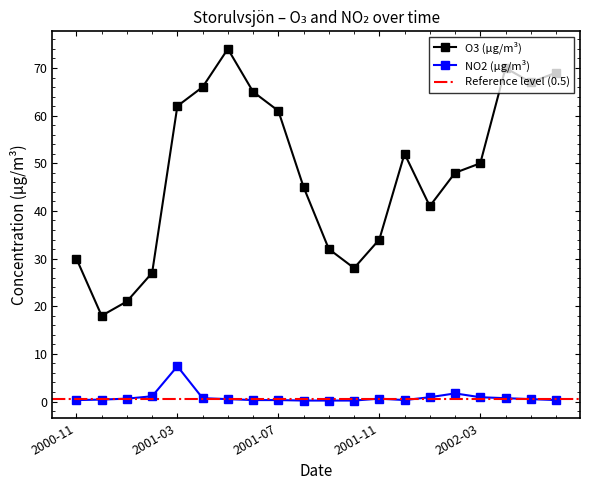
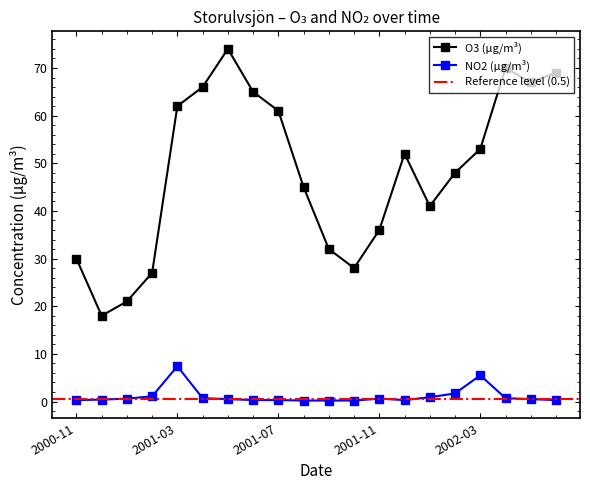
  {
    "O3 (µg/m³)": {
      "2000-11": 30,
      "2001-03": 62,
      "2001-07": 61,
-     "2001-11": 34,
-     "2002-03": 50
+     "2001-11": 36,
+     "2002-03": 53
    },
    "NO2 (µg/m³)": {
      "2000-11": 0,
      "2001-03": 7,
      "2001-07": 0,
      "2001-11": 1,
-     "2002-03": 1
+     "2002-03": 6
    }
  }
